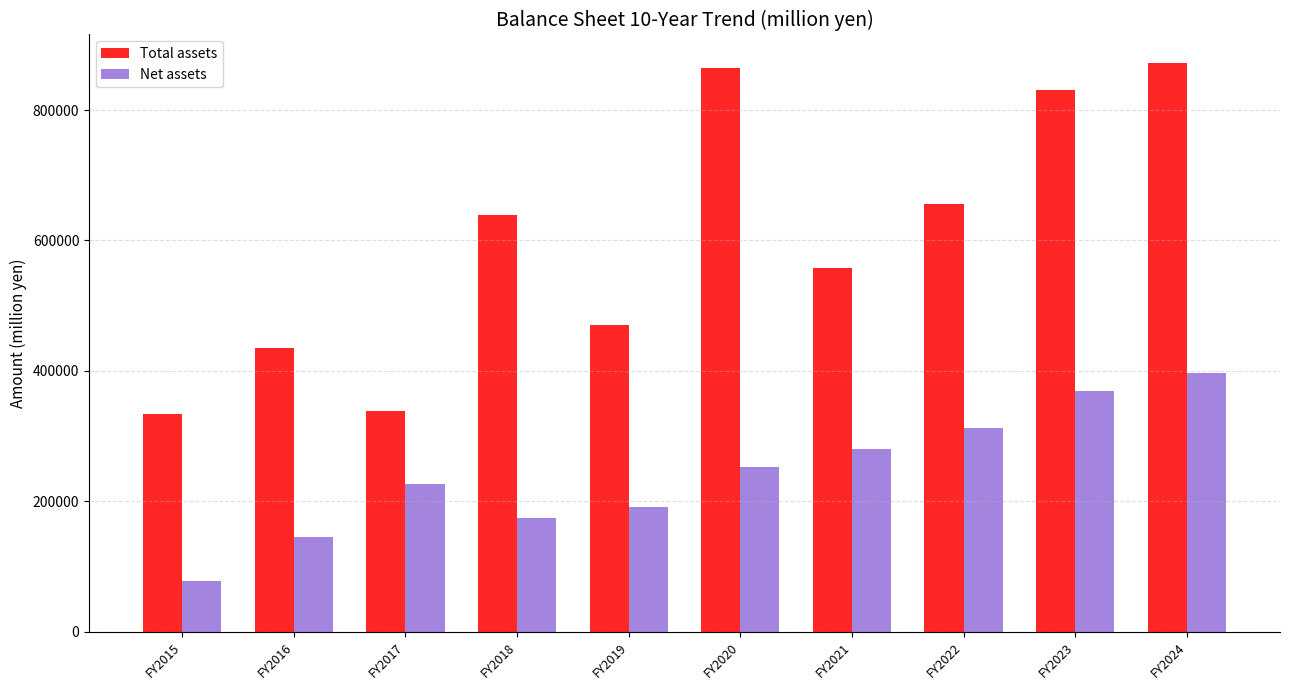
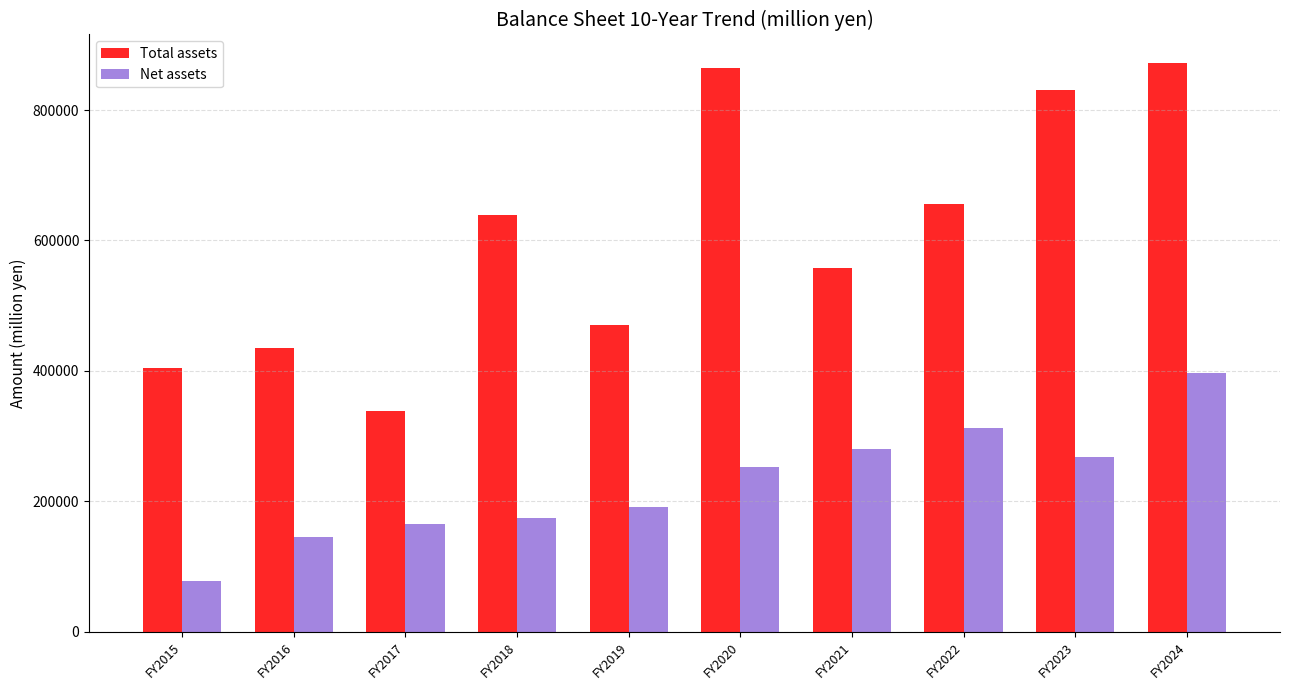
  {
    "Total assets": {
-     "FY2015": 330000,
+     "FY2015": 400000,
      "FY2016": 430000,
      "FY2017": 340000,
      "FY2018": 640000,
      "FY2019": 470000,
      "FY2020": 860000,
      "FY2021": 560000,
      "FY2022": 660000,
      "FY2023": 830000,
      "FY2024": 870000
    },
    "Net assets": {
      "FY2015": 80000,
      "FY2016": 140000,
-     "FY2017": 230000,
+     "FY2017": 170000,
      "FY2018": 170000,
      "FY2019": 190000,
      "FY2020": 250000,
      "FY2021": 280000,
      "FY2022": 310000,
-     "FY2023": 370000,
+     "FY2023": 270000,
      "FY2024": 400000
    }
  }
